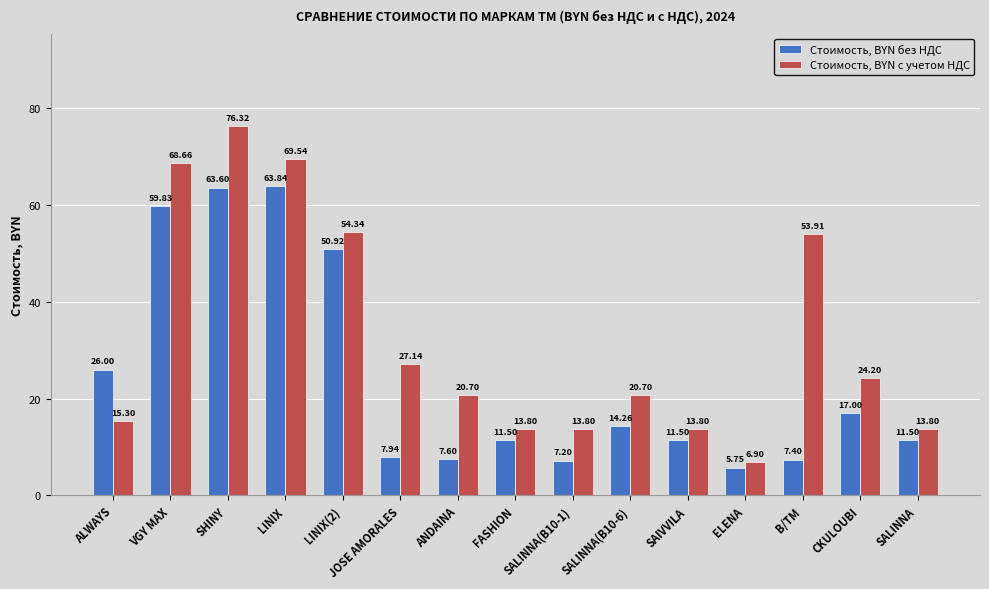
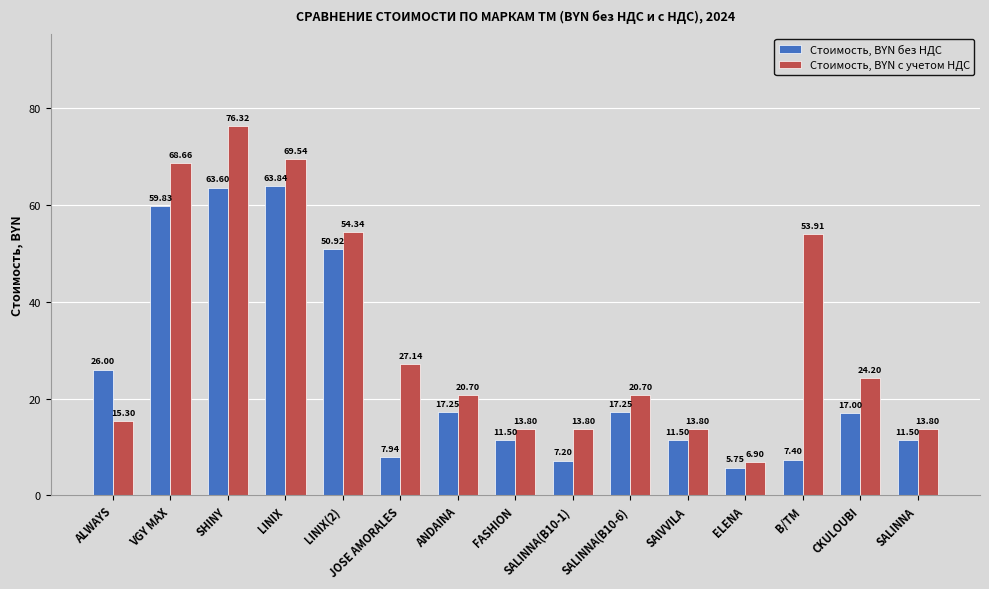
  {
    "Стоимость, BYN без НДС": {
      "ALWAYS": 26.00,
      "VGY MAX": 59.83,
      "SHINY": 63.60,
      "LINIX": 63.84,
      "LINIX(2)": 50.92,
      "JOSE AMORALES": 7.94,
-     "ANDAINA": 7.60,
+     "ANDAINA": 17.25,
      "FASHION": 11.50,
      "SALINNA(B10-1)": 7.20,
-     "SALINNA(B10-6)": 14.26,
+     "SALINNA(B10-6)": 17.25,
      "SAIVVILA": 11.50,
      "ELENA": 5.75,
      "B/TM": 7.40,
      "CKULOUBI": 17.00,
      "SALINNA": 11.50
    },
    "Стоимость, BYN с учетом НДС": {
      "ALWAYS": 15.30,
      "VGY MAX": 68.66,
      "SHINY": 76.32,
      "LINIX": 69.54,
      "LINIX(2)": 54.34,
      "JOSE AMORALES": 27.14,
      "ANDAINA": 20.70,
      "FASHION": 13.80,
      "SALINNA(B10-1)": 13.80,
      "SALINNA(B10-6)": 20.70,
      "SAIVVILA": 13.80,
      "ELENA": 6.90,
      "B/TM": 53.91,
      "CKULOUBI": 24.20,
      "SALINNA": 13.80
    }
  }
